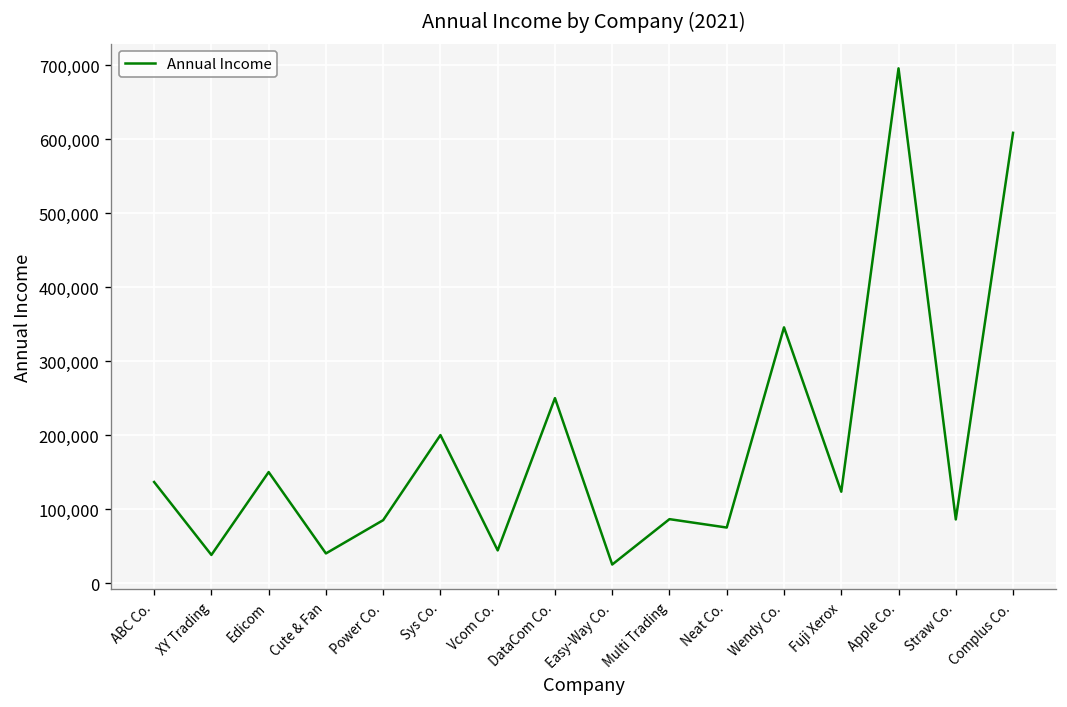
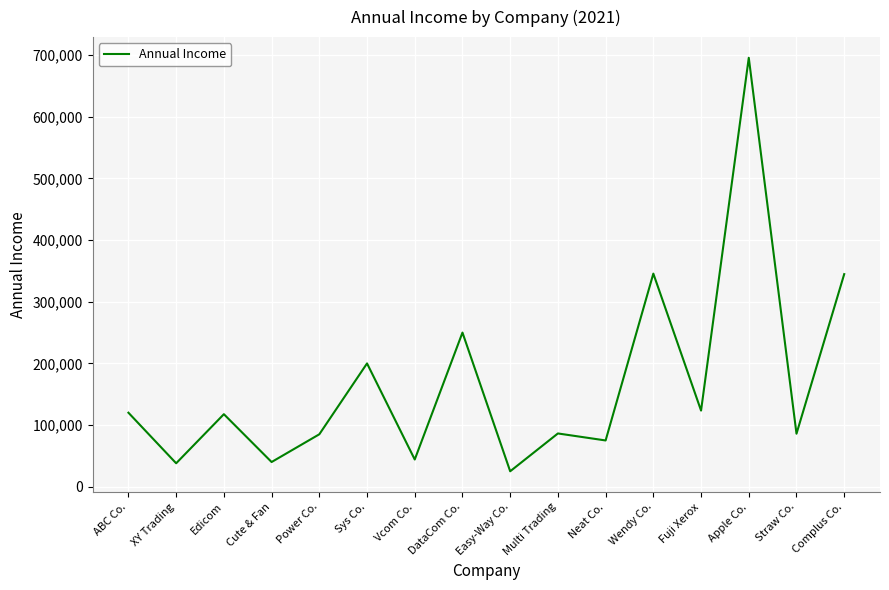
  {
-   "ABC Co.": "140,000",
+   "ABC Co.": "120,000",
    "XY Trading": "40,000",
-   "Edicom": "150,000",
+   "Edicom": "120,000",
    "Cute & Fan": "40,000",
    "Power Co.": "90,000",
    "Sys Co.": "200,000",
    "Vcom Co.": "40,000",
    "DataCom Co.": "250,000",
    "Easy-Way Co.": "30,000",
    "Multi Trading": "90,000",
    "Neat Co.": "80,000",
    "Wendy Co.": "350,000",
    "Fuji Xerox": "120,000",
    "Apple Co.": "700,000",
    "Straw Co.": "90,000",
-   "Complus Co.": "610,000"
+   "Complus Co.": "340,000"
  }
